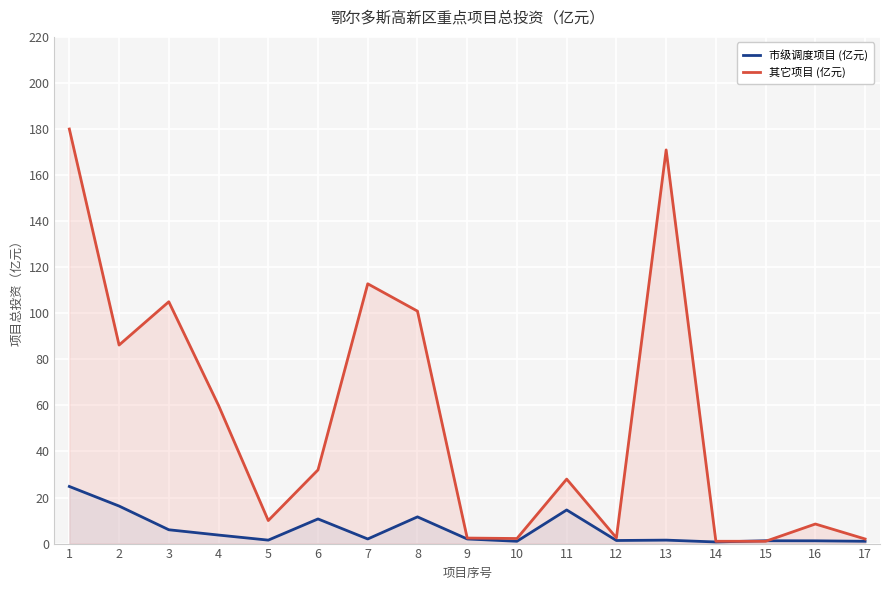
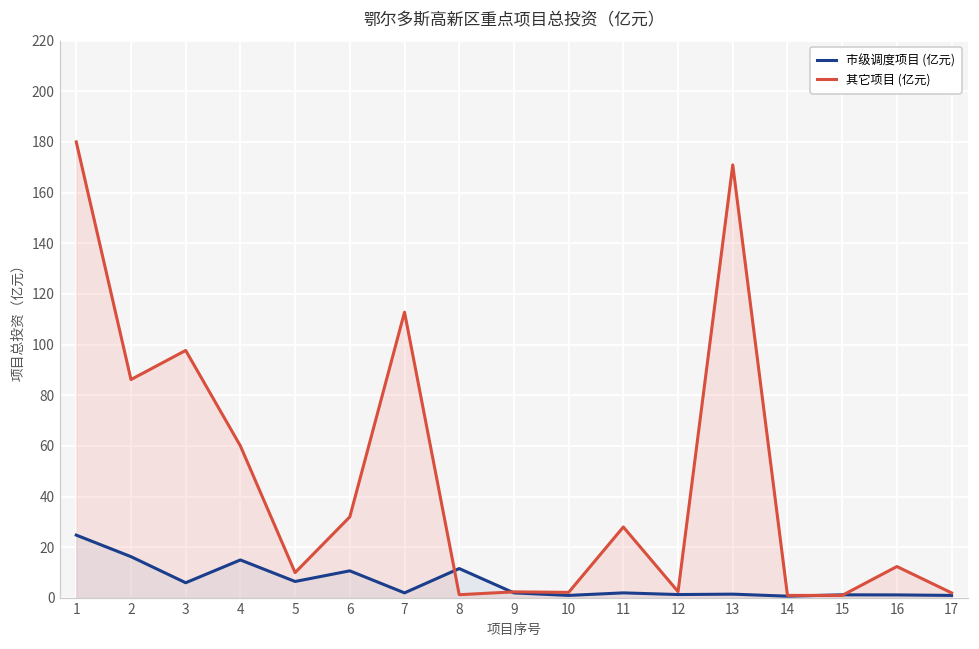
  {
    "市级调度项目 (亿元)": {
      "1": 25,
      "2": 16,
      "3": 6,
-     "4": 4,
-     "5": 2,
+     "4": 15,
+     "5": 7,
      "6": 11,
      "7": 2,
      "8": 12,
      "10": 1,
-     "11": 15,
+     "11": 2,
      "12": 1,
      "13": 2,
      "16": 1
    },
    "其它项目 (亿元)": {
      "1": 180,
      "2": 86,
-     "3": 105,
+     "3": 98,
      "4": 60,
      "5": 10,
      "6": 32,
      "7": 113,
-     "8": 101,
+     "8": 1,
      "10": 2,
      "11": 28,
      "12": 3,
      "13": 171,
-     "16": 9
+     "16": 12
    }
  }
